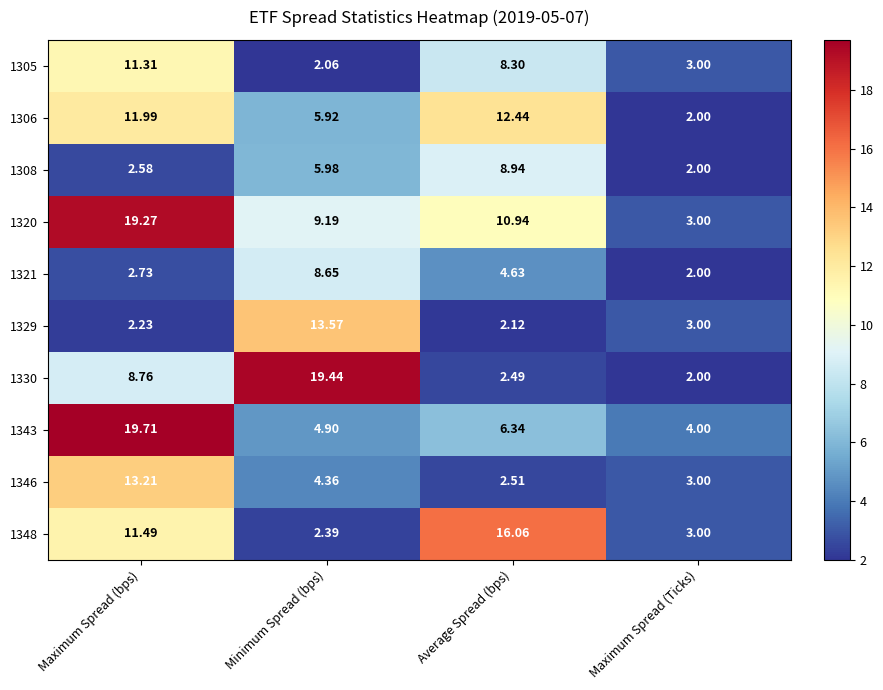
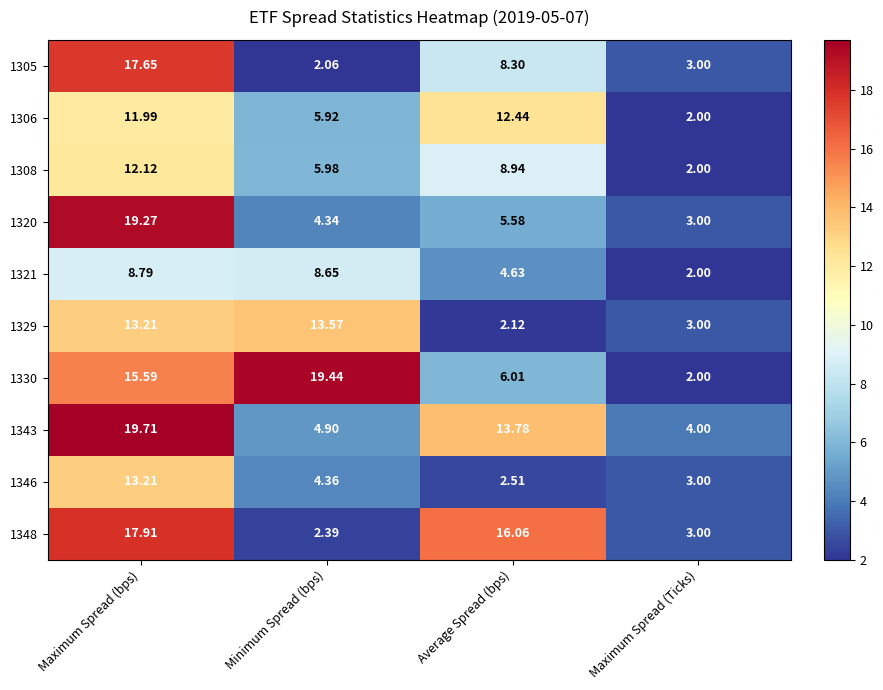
  {
    "1305": {
-     "Maximum Spread (bps)": 11.31,
+     "Maximum Spread (bps)": 17.65,
      "Minimum Spread (bps)": 2.06,
      "Average Spread (bps)": 8.30,
      "Maximum Spread (Ticks)": 3.00
    },
    "1306": {
      "Maximum Spread (bps)": 11.99,
      "Minimum Spread (bps)": 5.92,
      "Average Spread (bps)": 12.44,
      "Maximum Spread (Ticks)": 2.00
    },
    "1308": {
-     "Maximum Spread (bps)": 2.58,
+     "Maximum Spread (bps)": 12.12,
      "Minimum Spread (bps)": 5.98,
      "Average Spread (bps)": 8.94,
      "Maximum Spread (Ticks)": 2.00
    },
    "1320": {
      "Maximum Spread (bps)": 19.27,
-     "Minimum Spread (bps)": 9.19,
-     "Average Spread (bps)": 10.94,
+     "Minimum Spread (bps)": 4.34,
+     "Average Spread (bps)": 5.58,
      "Maximum Spread (Ticks)": 3.00
    },
    "1321": {
-     "Maximum Spread (bps)": 2.73,
+     "Maximum Spread (bps)": 8.79,
      "Minimum Spread (bps)": 8.65,
      "Average Spread (bps)": 4.63,
      "Maximum Spread (Ticks)": 2.00
    },
    "1329": {
-     "Maximum Spread (bps)": 2.23,
+     "Maximum Spread (bps)": 13.21,
      "Minimum Spread (bps)": 13.57,
      "Average Spread (bps)": 2.12,
      "Maximum Spread (Ticks)": 3.00
    },
    "1330": {
-     "Maximum Spread (bps)": 8.76,
+     "Maximum Spread (bps)": 15.59,
      "Minimum Spread (bps)": 19.44,
-     "Average Spread (bps)": 2.49,
+     "Average Spread (bps)": 6.01,
      "Maximum Spread (Ticks)": 2.00
    },
    "1343": {
      "Maximum Spread (bps)": 19.71,
      "Minimum Spread (bps)": 4.90,
-     "Average Spread (bps)": 6.34,
+     "Average Spread (bps)": 13.78,
      "Maximum Spread (Ticks)": 4.00
    },
    "1346": {
      "Maximum Spread (bps)": 13.21,
      "Minimum Spread (bps)": 4.36,
      "Average Spread (bps)": 2.51,
      "Maximum Spread (Ticks)": 3.00
    },
    "1348": {
-     "Maximum Spread (bps)": 11.49,
+     "Maximum Spread (bps)": 17.91,
      "Minimum Spread (bps)": 2.39,
      "Average Spread (bps)": 16.06,
      "Maximum Spread (Ticks)": 3.00
    }
  }
